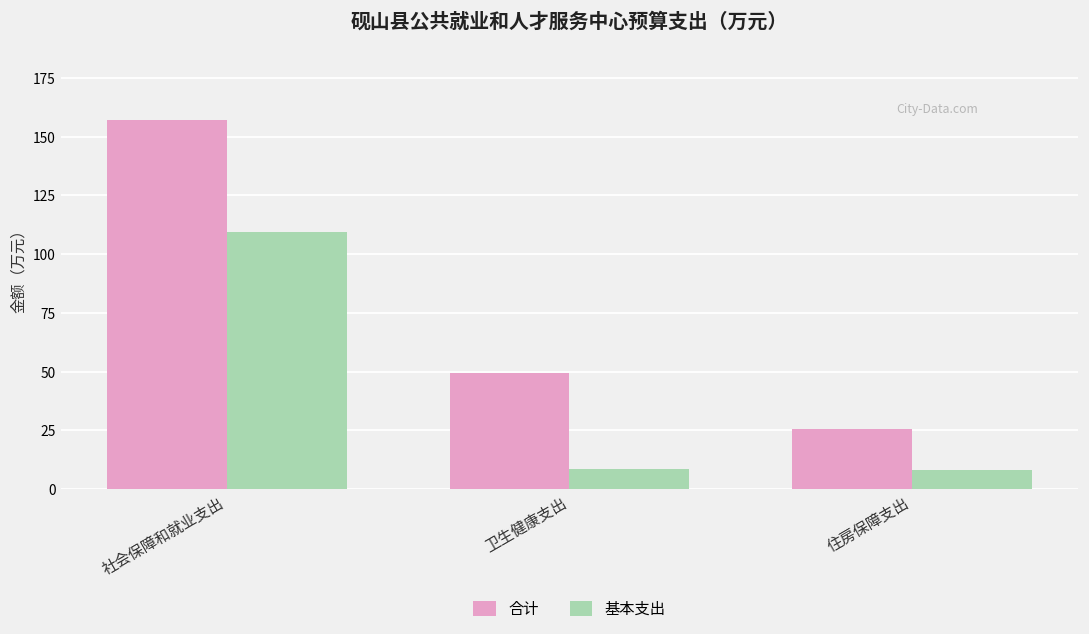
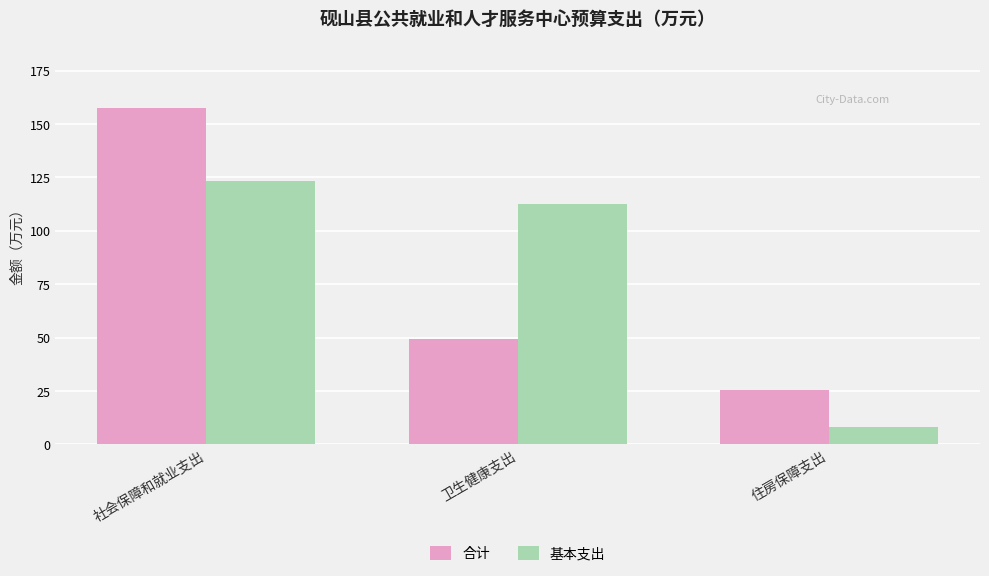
  {
    "合计": {
      "社会保障和就业支出": 157,
      "卫生健康支出": 49,
      "住房保障支出": 26
    },
    "基本支出": {
-     "社会保障和就业支出": 109,
-     "卫生健康支出": 9,
+     "社会保障和就业支出": 123,
+     "卫生健康支出": 113,
      "住房保障支出": 8
    }
  }
